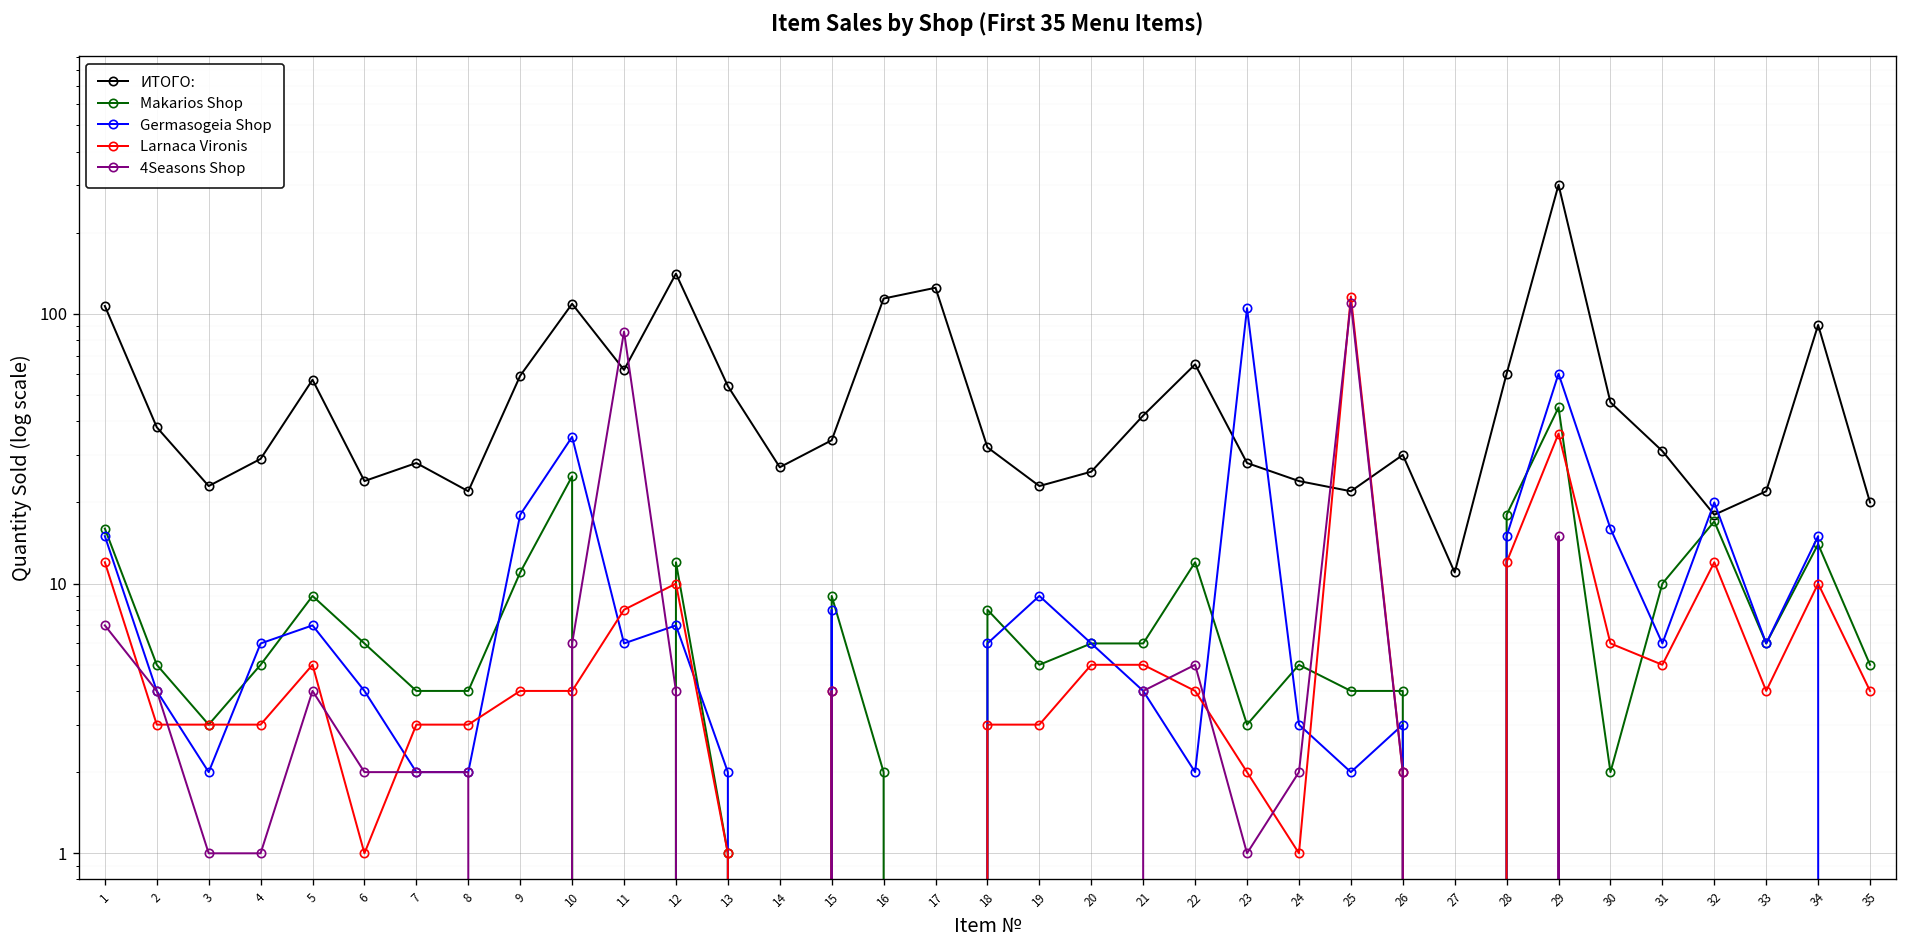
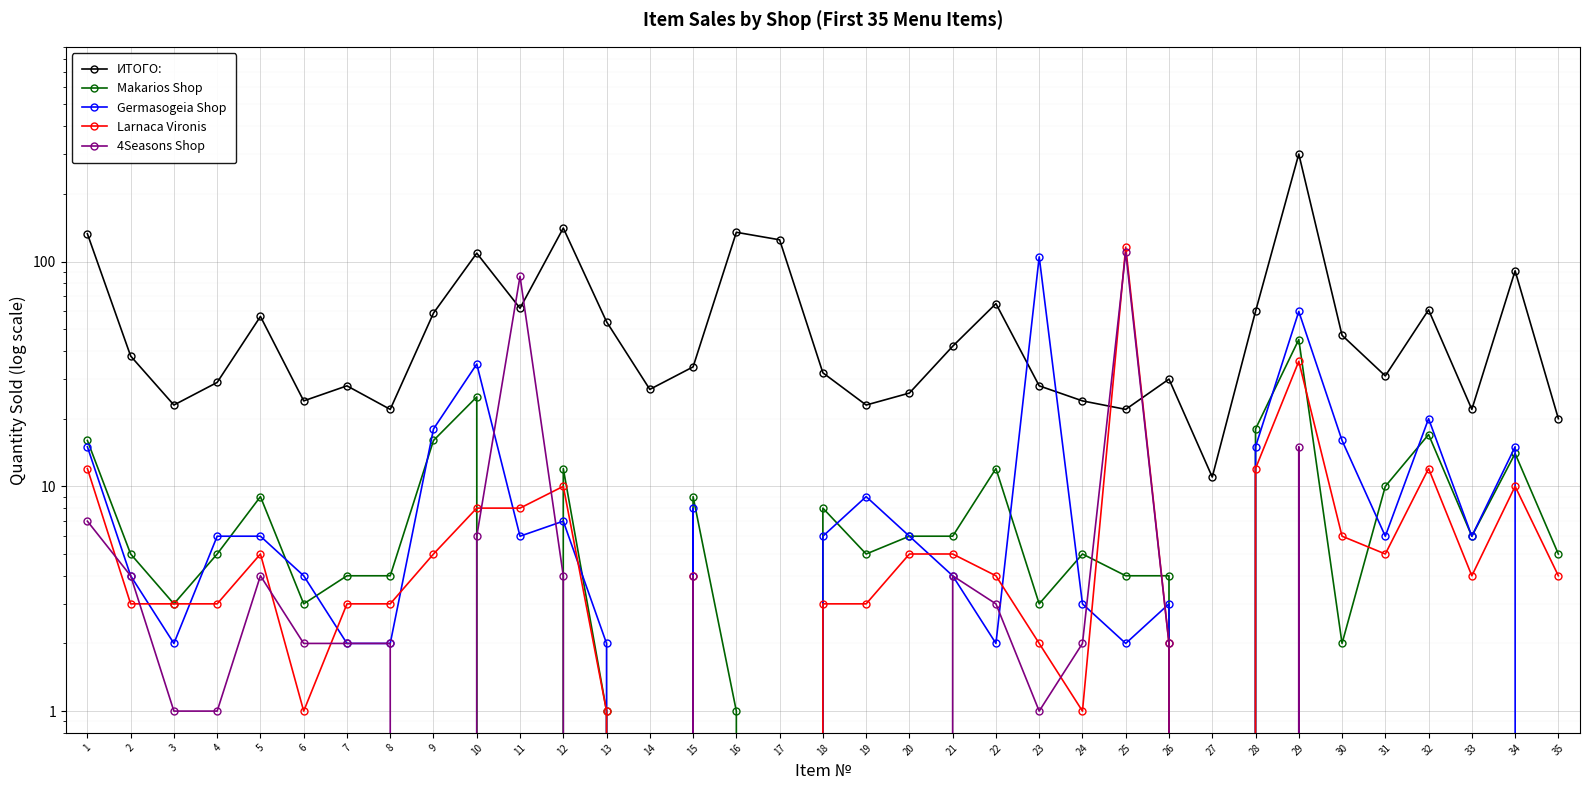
  {
    "ИТОГО:": {
-     "1": 110,
+     "1": 130,
      "2": 38,
      "3": 23,
      "4": 29,
      "5": 57,
      "6": 24,
      "7": 28,
      "8": 22,
      "9": 59,
      "10": 110,
      "11": 62,
      "12": 140,
      "13": 54,
      "14": 27,
      "15": 34,
-     "16": 110,
+     "16": 140,
      "17": 130,
      "18": 32,
      "19": 23,
      "20": 26,
      "21": 42,
      "22": 65,
      "23": 28,
      "24": 24,
      "25": 22,
      "26": 30,
      "27": 11,
      "28": 60,
      "29": 300,
      "30": 47,
      "31": 31,
-     "32": 18,
+     "32": 61,
      "33": 22,
      "34": 91,
      "35": 20
    },
    "Makarios Shop": {
      "1": 16,
      "2": 5,
      "4": 5,
      "5": 9,
-     "6": 6,
+     "6": 3,
      "7": 4,
      "8": 4,
-     "9": 11,
+     "9": 16,
      "10": 25,
      "12": 12,
      "15": 9,
-     "16": 2,
+     "16": 1,
      "18": 8,
      "19": 5,
      "21": 6,
      "22": 12,
      "23": 3,
      "24": 5,
      "25": 4,
      "26": 4,
      "28": 18,
      "29": 45,
      "30": 2,
      "31": 10,
      "32": 17,
      "34": 14,
      "35": 5
    },
    "Germasogeia Shop": {
      "1": 15,
      "3": 2,
      "4": 6,
-     "5": 7,
+     "5": 6,
      "6": 4,
      "9": 18,
      "10": 35,
      "11": 6,
      "12": 7,
      "13": 2,
      "15": 8,
      "18": 6,
      "19": 9,
      "22": 2,
      "23": 110,
      "24": 3,
      "25": 2,
      "26": 3,
      "28": 15,
      "29": 60,
      "30": 16,
      "31": 6,
      "32": 20,
      "34": 15
    },
    "Larnaca Vironis": {
      "1": 12,
      "2": 3,
      "4": 3,
      "5": 5,
      "6": 1,
      "7": 3,
      "8": 3,
-     "9": 4,
-     "10": 4,
+     "9": 5,
+     "10": 8,
      "11": 8,
      "12": 10,
      "18": 3,
      "19": 3,
      "20": 5,
      "21": 5,
      "22": 4,
      "23": 2,
      "24": 1,
      "25": 120,
      "28": 12,
      "29": 36,
      "30": 6,
      "31": 5,
      "32": 12,
      "33": 4,
      "34": 10,
      "35": 4
    },
    "4Seasons Shop": {
      "1": 7,
      "3": 1,
      "4": 1,
      "5": 4,
      "6": 2,
      "10": 6,
      "11": 86,
      "12": 4,
-     "22": 5,
+     "22": 3,
      "23": 1,
      "24": 2,
      "25": 110,
      "29": 15
    }
  }
